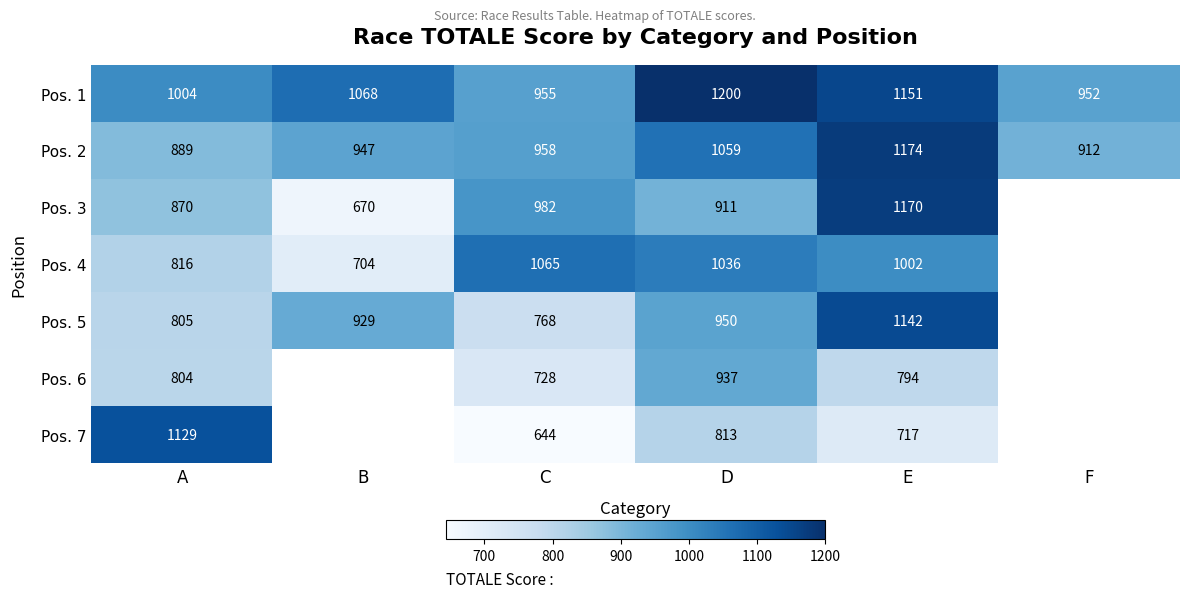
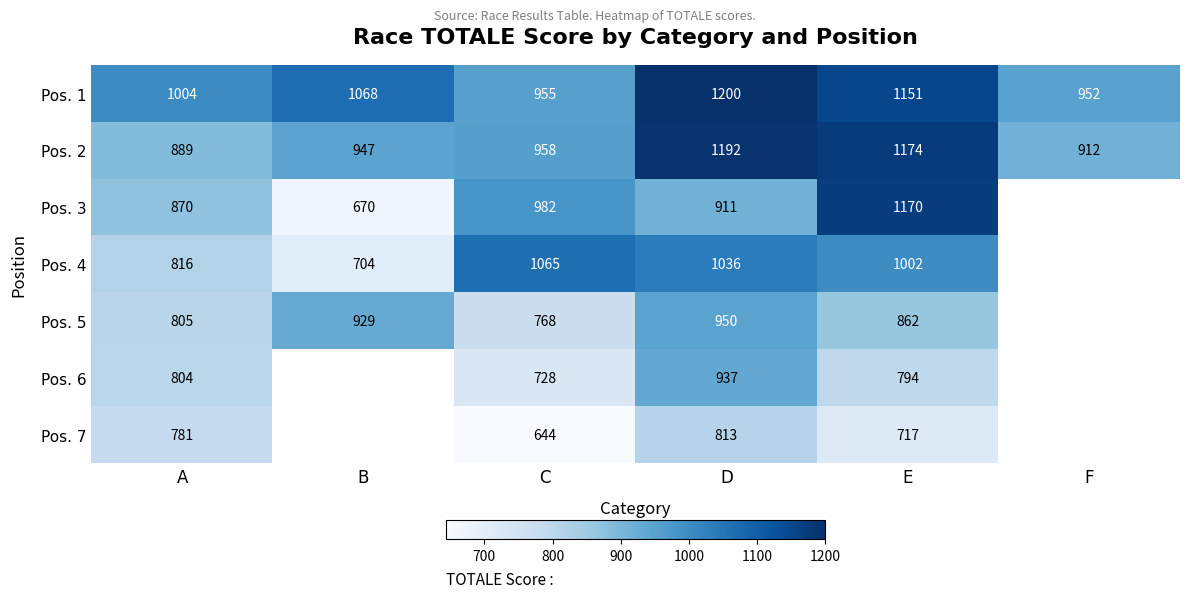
  {
    "Pos. 1": {
      "A": 1004,
      "B": 1068,
      "C": 955,
      "D": 1200,
      "E": 1151,
      "F": 952
    },
    "Pos. 2": {
      "A": 889,
      "B": 947,
      "C": 958,
-     "D": 1059,
+     "D": 1192,
      "E": 1174,
      "F": 912
    },
    "Pos. 3": {
      "A": 870,
      "B": 670,
      "C": 982,
      "D": 911,
      "E": 1170
    },
    "Pos. 4": {
      "A": 816,
      "B": 704,
      "C": 1065,
      "D": 1036,
      "E": 1002
    },
    "Pos. 5": {
      "A": 805,
      "B": 929,
      "C": 768,
      "D": 950,
-     "E": 1142
+     "E": 862
    },
    "Pos. 6": {
      "A": 804,
      "C": 728,
      "D": 937,
      "E": 794
    },
    "Pos. 7": {
-     "A": 1129,
+     "A": 781,
      "C": 644,
      "D": 813,
      "E": 717
    }
  }
